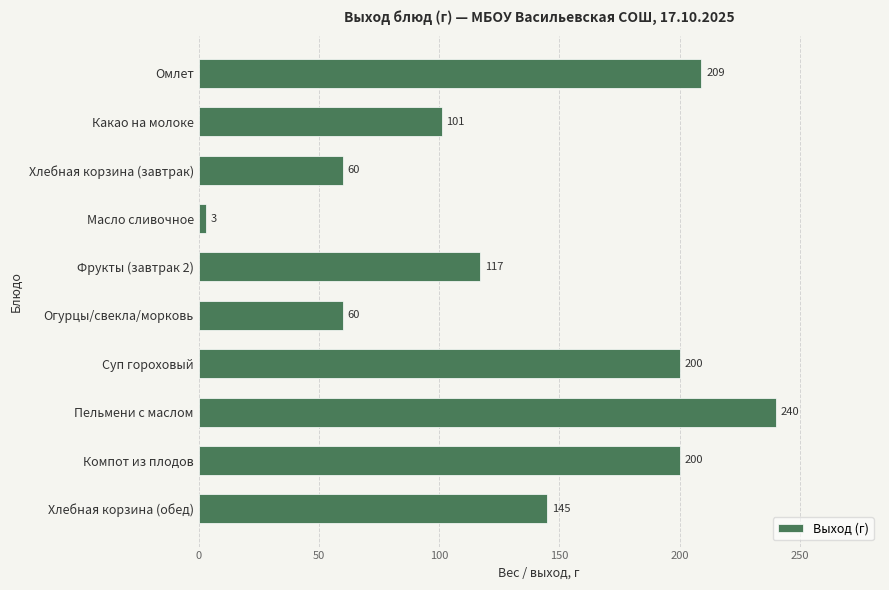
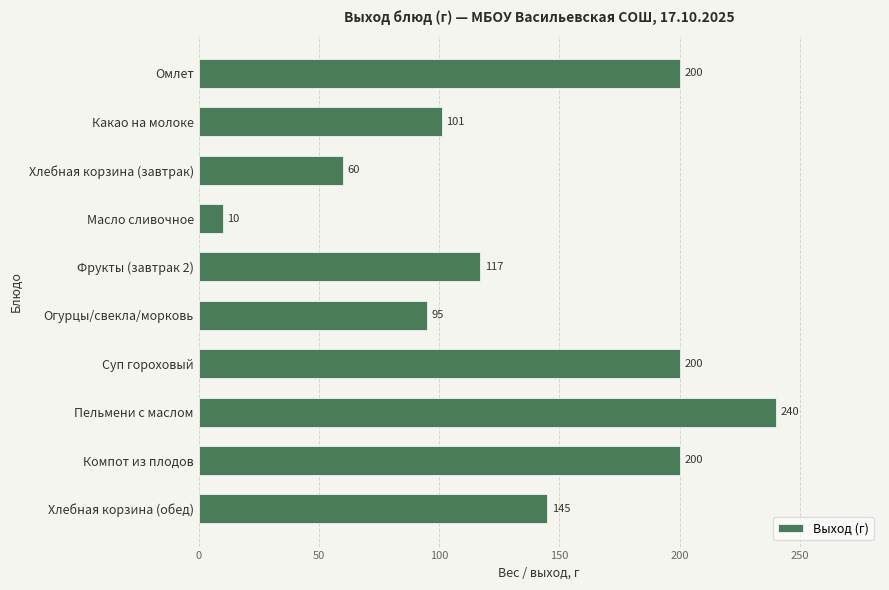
  {
-   "Омлет": 209,
+   "Омлет": 200,
    "Какао на молоке": 101,
    "Хлебная корзина (завтрак)": 60,
-   "Масло сливочное": 3,
+   "Масло сливочное": 10,
    "Фрукты (завтрак 2)": 117,
-   "Огурцы/свекла/морковь": 60,
+   "Огурцы/свекла/морковь": 95,
    "Суп гороховый": 200,
    "Пельмени с маслом": 240,
    "Компот из плодов": 200,
    "Хлебная корзина (обед)": 145
  }
